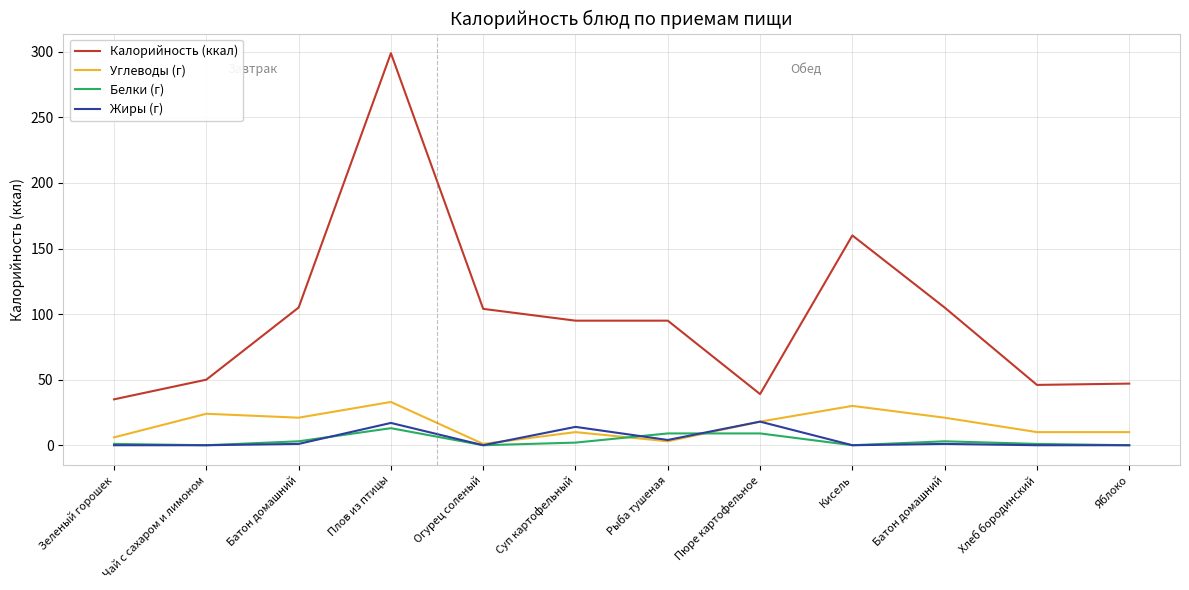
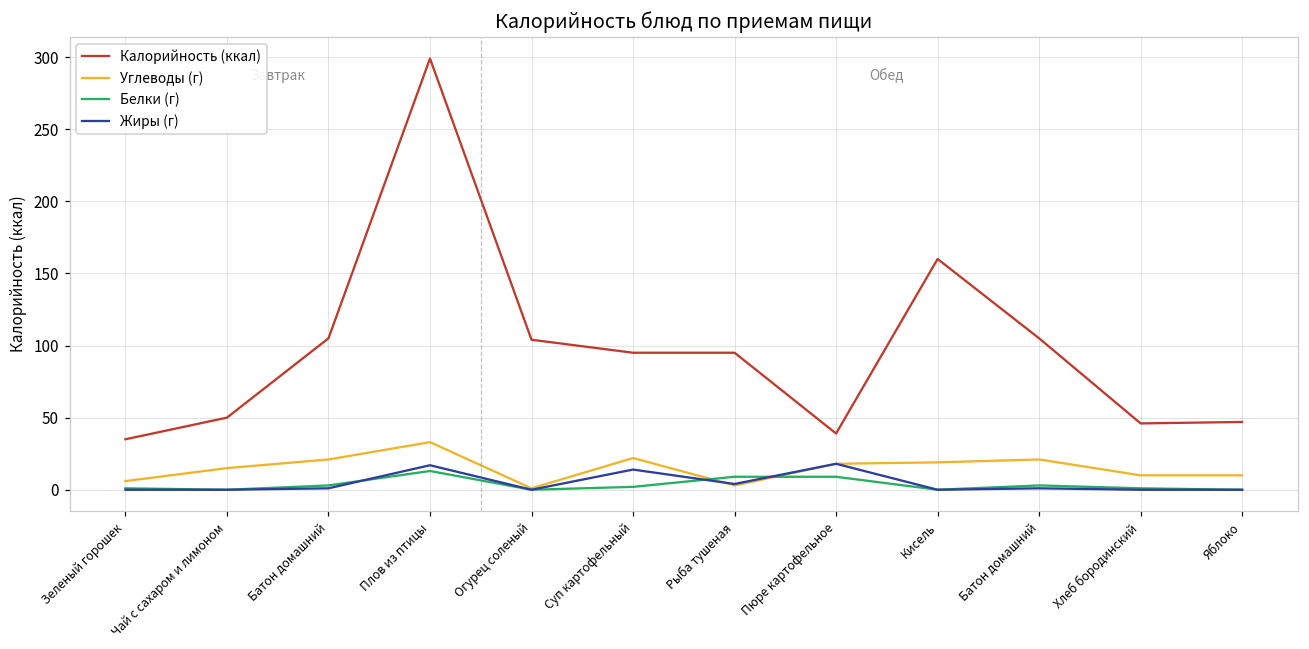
  {
    "Калорийность (ккал)": {
      "Зеленый горошек": 35,
      "Чай с сахаром и лимоном": 50,
      "Плов из птицы": 299,
      "Огурец соленый": 104,
      "Суп картофельный": 95,
      "Рыба тушеная": 95,
      "Пюре картофельное": 39,
      "Кисель": 160,
      "Хлеб бородинский": 46,
      "Яблоко": 47
    },
    "Углеводы (г)": {
      "Зеленый горошек": 6,
-     "Чай с сахаром и лимоном": 24,
+     "Чай с сахаром и лимоном": 15,
      "Плов из птицы": 33,
-     "Суп картофельный": 10,
-     "Кисель": 30,
+     "Суп картофельный": 22,
+     "Кисель": 19,
      "Хлеб бородинский": 10,
      "Яблоко": 10
    },
    "Белки (г)": {
      "Плов из птицы": 13,
      "Суп картофельный": 2,
      "Рыба тушеная": 9,
      "Пюре картофельное": 9
    },
    "Жиры (г)": {
      "Плов из птицы": 17,
      "Суп картофельный": 14
    }
  }
